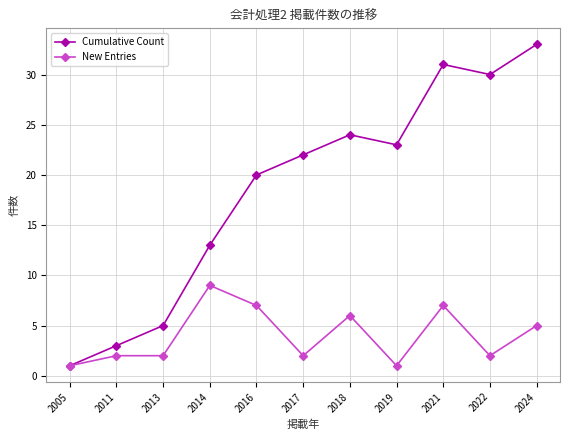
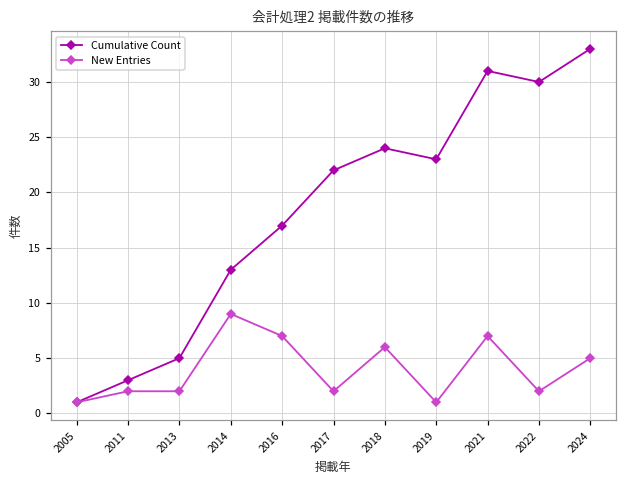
  {
    "Cumulative Count": {
      "2011": 3,
      "2013": 5,
      "2014": 13,
-     "2016": 20,
+     "2016": 17,
      "2017": 22,
      "2018": 24,
      "2019": 23,
      "2021": 31,
      "2022": 30,
      "2024": 33
    },
    "New Entries": {
      "2011": 2,
      "2013": 2,
      "2014": 9,
      "2016": 7,
      "2017": 2,
      "2018": 6,
      "2019": 1,
      "2021": 7,
      "2022": 2,
      "2024": 5
    }
  }
